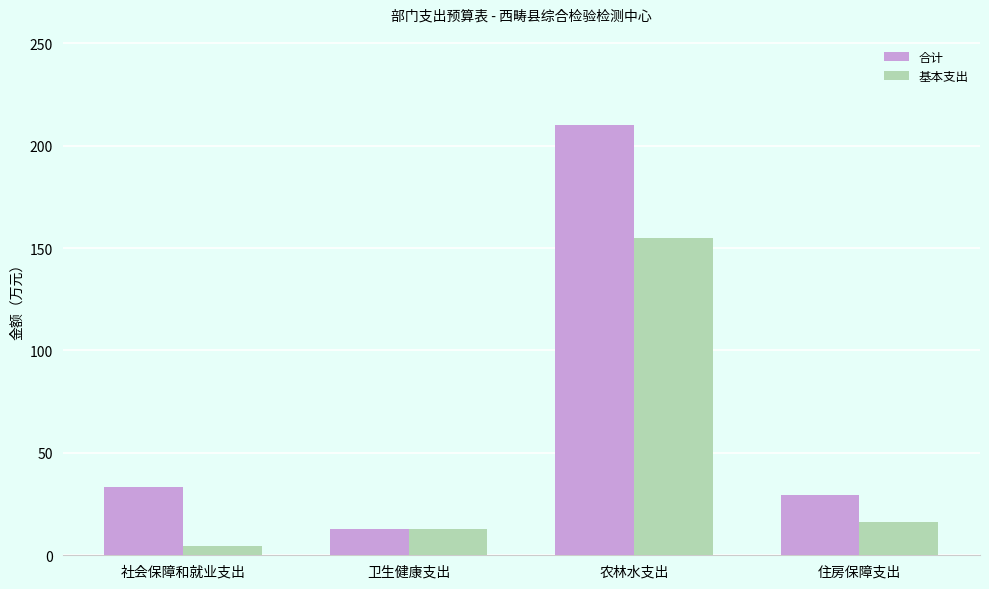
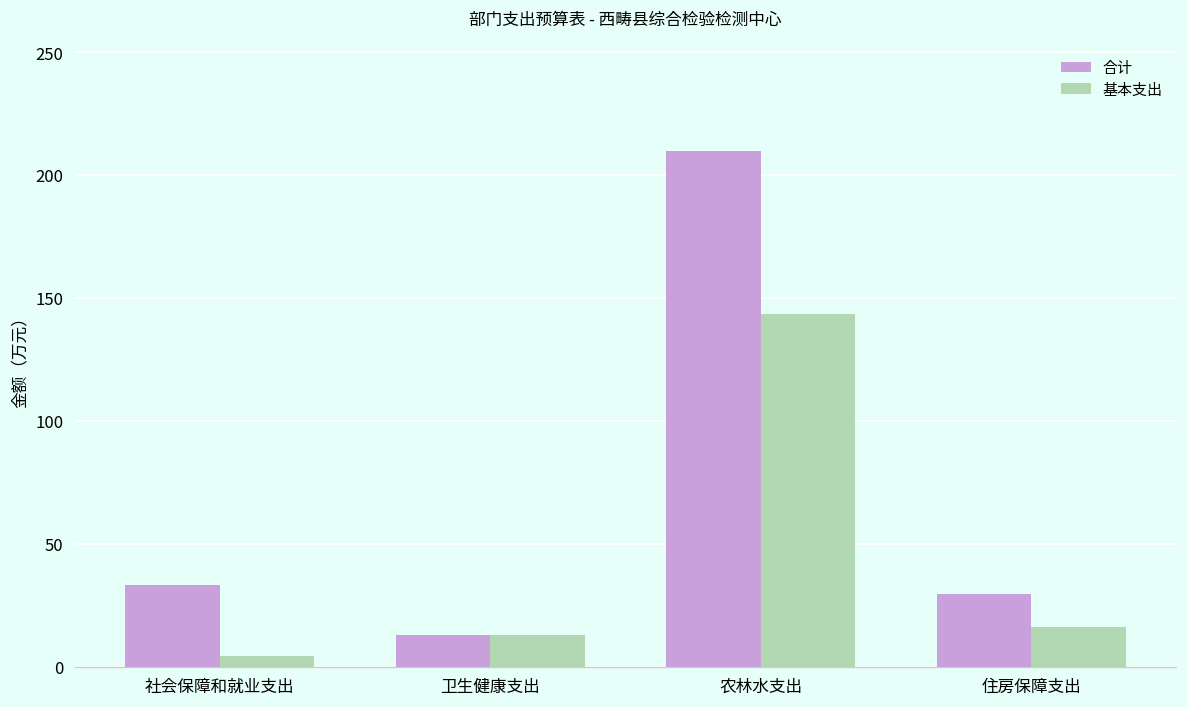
  {
    "合计": {
      "社会保障和就业支出": 33,
      "卫生健康支出": 13,
      "农林水支出": 210,
      "住房保障支出": 29
    },
    "基本支出": {
      "社会保障和就业支出": 4,
      "卫生健康支出": 13,
-     "农林水支出": 155,
+     "农林水支出": 144,
      "住房保障支出": 16
    }
  }
